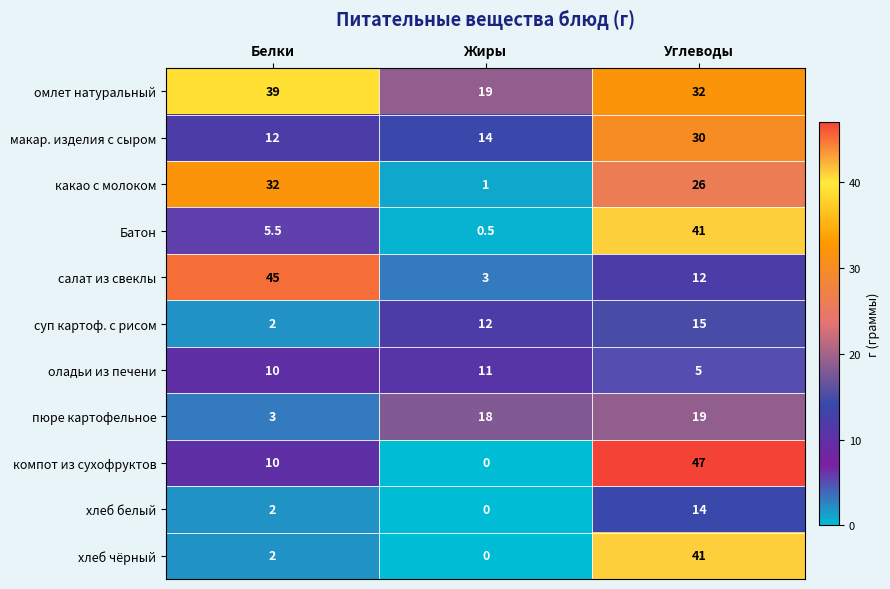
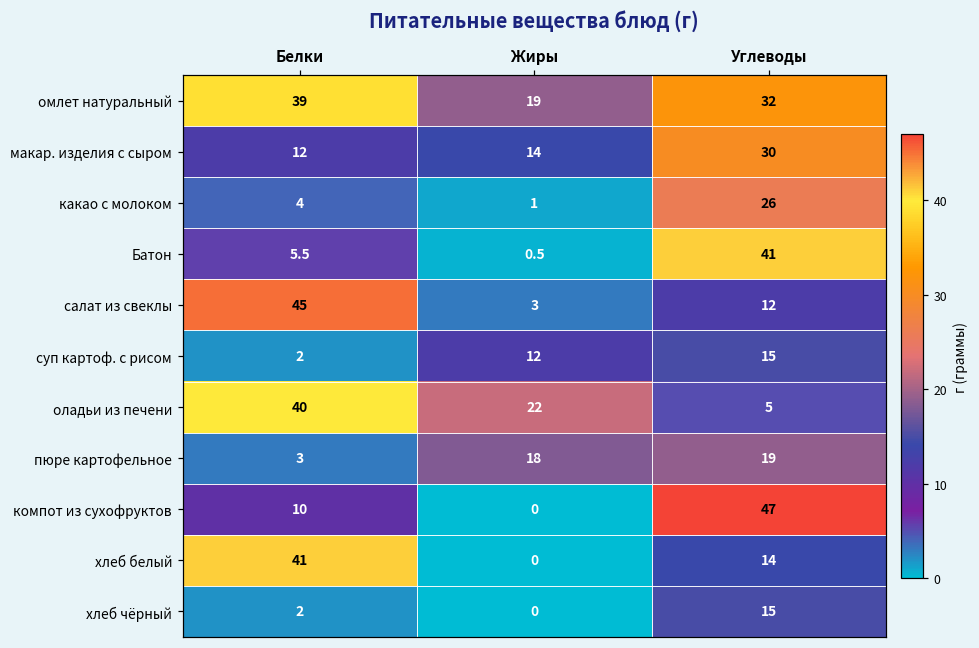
  {
    "омлет натуральный": {
      "Белки": 39,
      "Жиры": 19,
      "Углеводы": 32
    },
    "макар. изделия с сыром": {
      "Белки": 12,
      "Жиры": 14,
      "Углеводы": 30
    },
    "какао с молоком": {
-     "Белки": 32,
+     "Белки": 4,
      "Жиры": 1,
      "Углеводы": 26
    },
    "Батон": {
      "Белки": 5.5,
      "Жиры": 0.5,
      "Углеводы": 41
    },
    "салат из свеклы": {
      "Белки": 45,
      "Жиры": 3,
      "Углеводы": 12
    },
    "суп картоф. с рисом": {
      "Белки": 2,
      "Жиры": 12,
      "Углеводы": 15
    },
    "оладьи из печени": {
-     "Белки": 10,
-     "Жиры": 11,
+     "Белки": 40,
+     "Жиры": 22,
      "Углеводы": 5
    },
    "пюре картофельное": {
      "Белки": 3,
      "Жиры": 18,
      "Углеводы": 19
    },
    "компот из сухофруктов": {
      "Белки": 10,
      "Жиры": 0,
      "Углеводы": 47
    },
    "хлеб белый": {
-     "Белки": 2,
+     "Белки": 41,
      "Жиры": 0,
      "Углеводы": 14
    },
    "хлеб чёрный": {
      "Белки": 2,
      "Жиры": 0,
-     "Углеводы": 41
+     "Углеводы": 15
    }
  }
